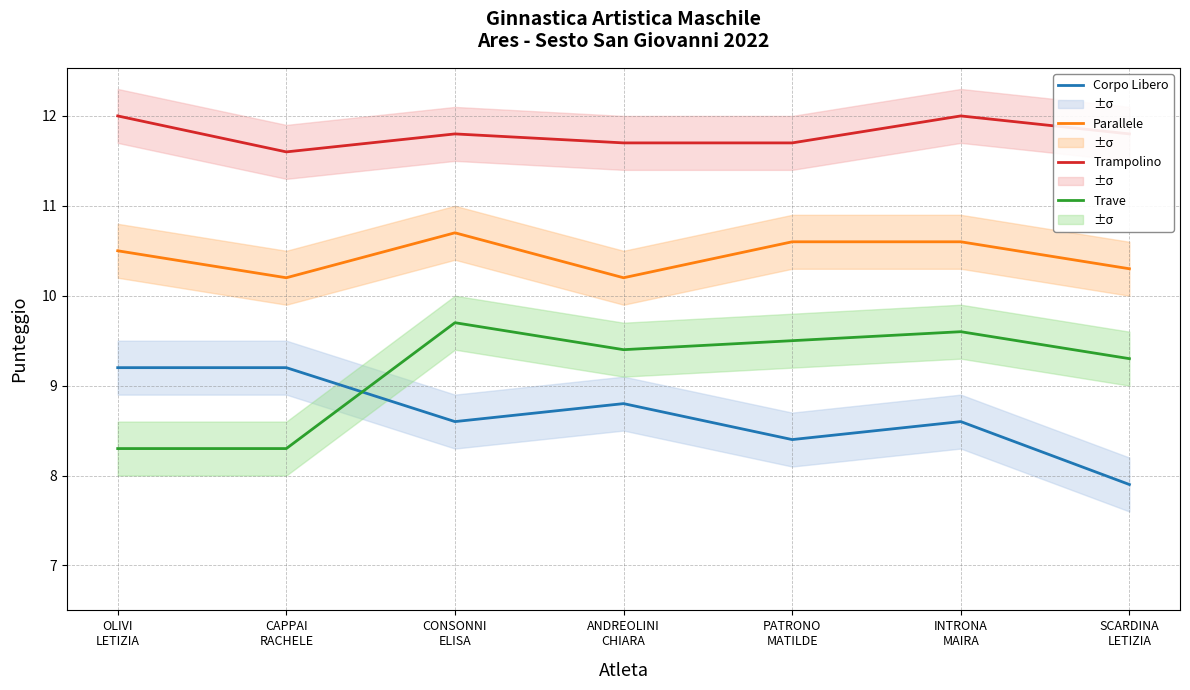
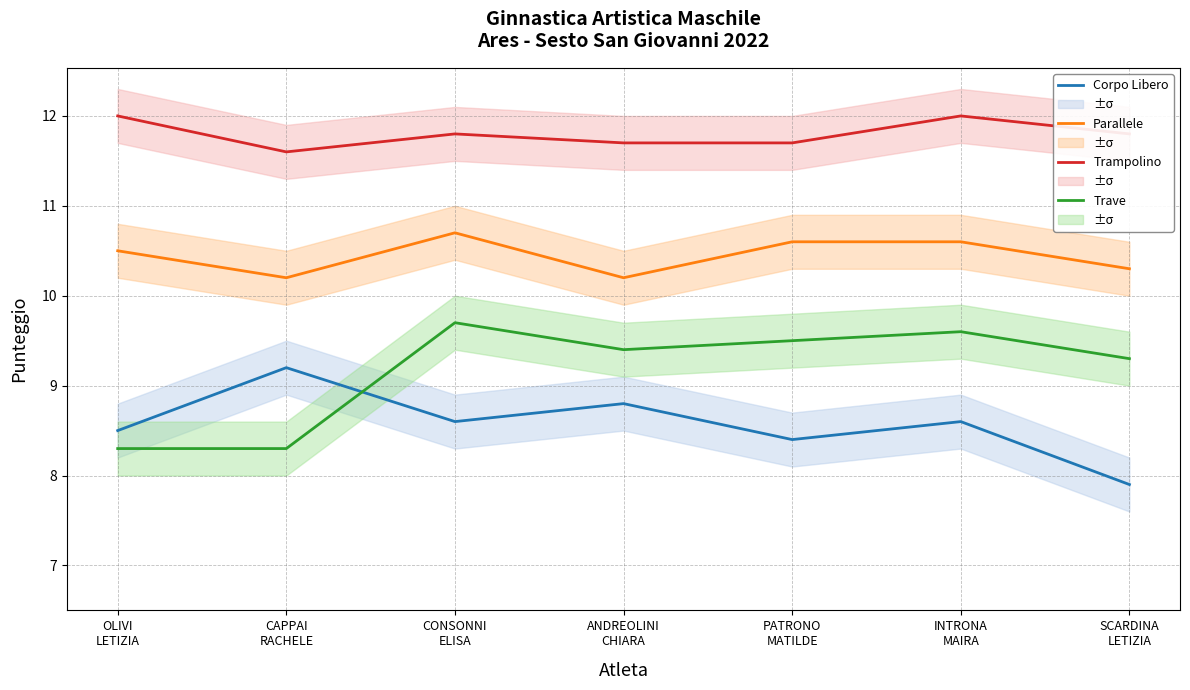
  {
    "Corpo Libero": {
-     "OLIVI LETIZIA": 9.2,
+     "OLIVI LETIZIA": 8.5,
      "CAPPAI RACHELE": 9.2,
      "CONSONNI ELISA": 8.6,
      "ANDREOLINI CHIARA": 8.8,
      "PATRONO MATILDE": 8.4,
      "INTRONA MAIRA": 8.6,
      "SCARDINA LETIZIA": 7.9
    },
    "Parallele": {
      "OLIVI LETIZIA": 10.5,
      "CAPPAI RACHELE": 10.2,
      "CONSONNI ELISA": 10.7,
      "ANDREOLINI CHIARA": 10.2,
      "PATRONO MATILDE": 10.6,
      "INTRONA MAIRA": 10.6,
      "SCARDINA LETIZIA": 10.3
    },
    "Trampolino": {
      "OLIVI LETIZIA": 12.0,
      "CAPPAI RACHELE": 11.6,
      "CONSONNI ELISA": 11.8,
      "ANDREOLINI CHIARA": 11.7,
      "PATRONO MATILDE": 11.7,
      "INTRONA MAIRA": 12.0
    },
    "Trave": {
      "OLIVI LETIZIA": 8.3,
      "CAPPAI RACHELE": 8.3,
      "CONSONNI ELISA": 9.7,
      "ANDREOLINI CHIARA": 9.4,
      "PATRONO MATILDE": 9.5,
      "INTRONA MAIRA": 9.6,
      "SCARDINA LETIZIA": 9.3
    }
  }
